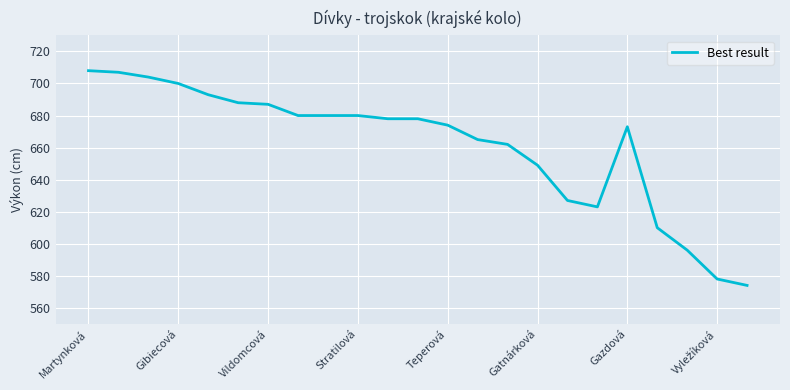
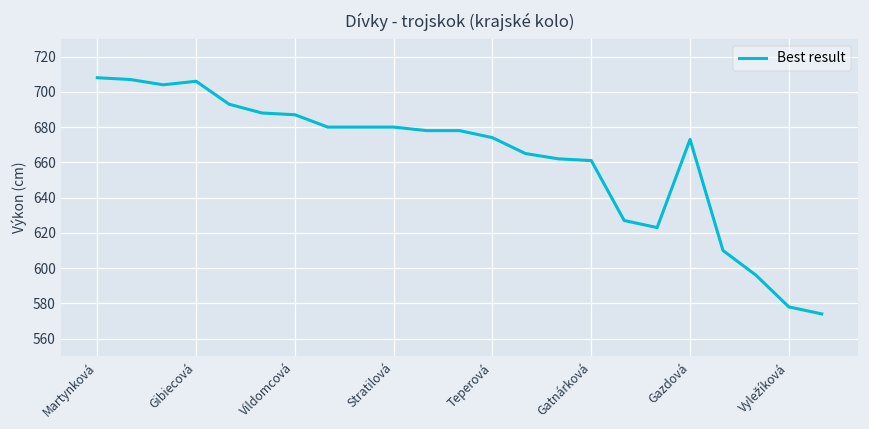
  {
    "Martynková": 708,
-   "Gibiecová": 700,
+   "Gibiecová": 706,
    "Vildomcová": 687,
    "Stratilová": 680,
    "Teperová": 674,
-   "Gatnárková": 649,
+   "Gatnárková": 661,
    "Gazdová": 673,
    "Vyležíková": 578
  }
